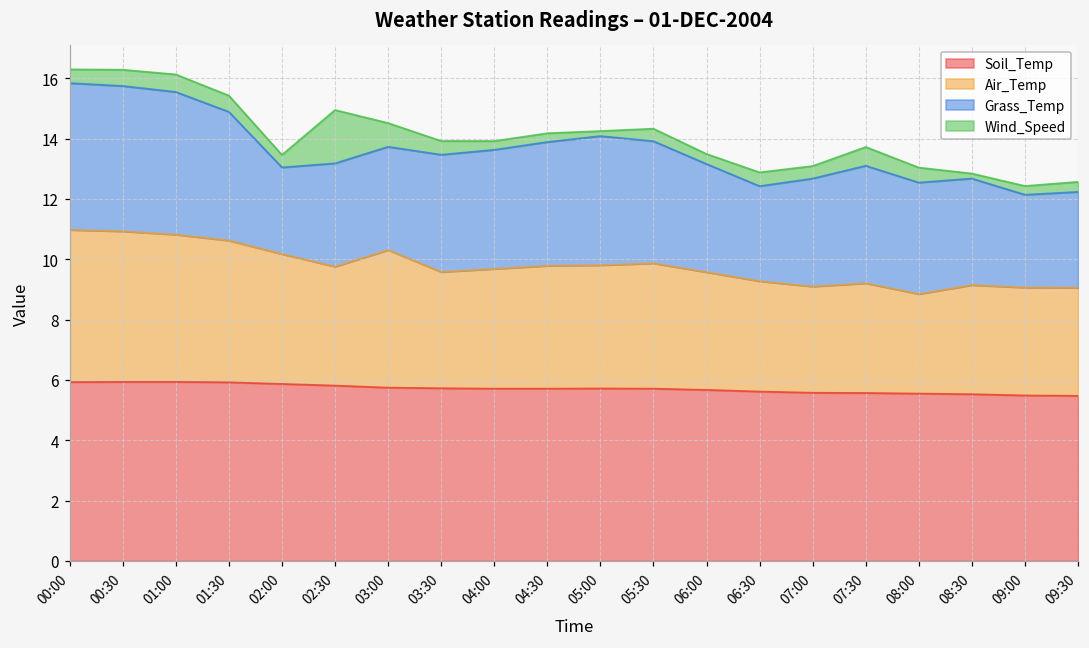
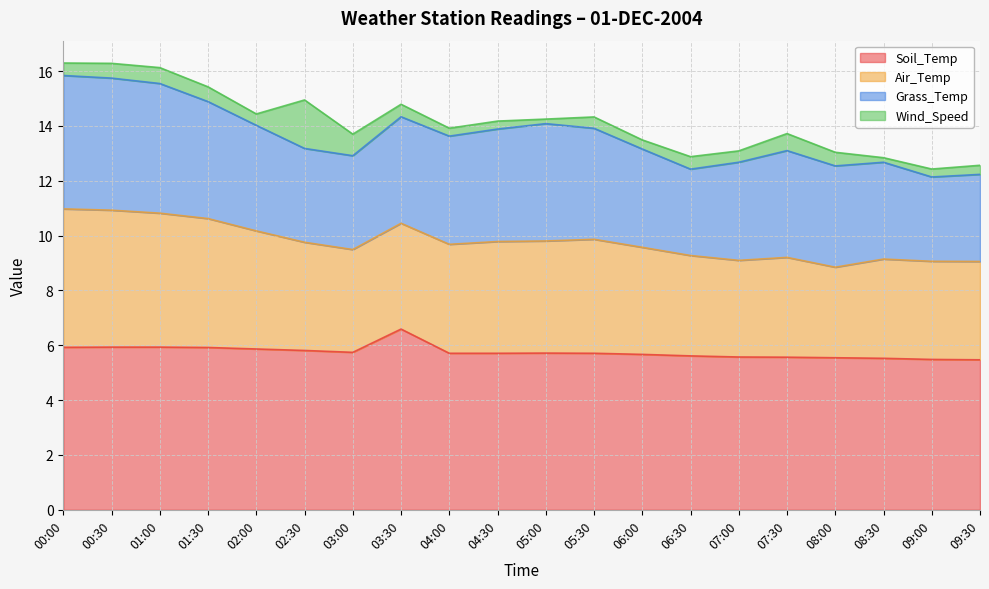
  {
    "Soil_Temp": {
      "00:00": 5.9,
      "00:30": 5.9,
      "01:00": 5.9,
      "01:30": 5.9,
      "02:00": 5.9,
      "02:30": 5.8,
      "03:00": 5.7,
-     "03:30": 5.7,
+     "03:30": 6.6,
      "04:00": 5.7,
      "04:30": 5.7,
      "05:00": 5.7,
      "05:30": 5.7,
      "06:00": 5.7,
      "06:30": 5.6,
      "07:00": 5.6,
      "07:30": 5.6,
      "08:00": 5.5,
      "08:30": 5.5,
      "09:00": 5.5,
      "09:30": 5.5
    },
    "Air_Temp": {
      "00:00": 5.0,
      "00:30": 5.0,
      "01:00": 4.9,
      "01:30": 4.7,
      "02:00": 4.3,
      "02:30": 3.9,
-     "03:00": 4.6,
+     "03:00": 3.7,
      "03:30": 3.9,
      "04:00": 4.0,
      "04:30": 4.1,
      "05:00": 4.1,
      "05:30": 4.2,
      "06:00": 3.9,
      "06:30": 3.7,
      "07:00": 3.5,
      "07:30": 3.6,
      "08:00": 3.3,
      "08:30": 3.6,
      "09:00": 3.6,
      "09:30": 3.6
    },
    "Grass_Temp": {
      "00:00": 4.9,
      "00:30": 4.8,
      "01:00": 4.7,
      "01:30": 4.3,
-     "02:00": 2.9,
+     "02:00": 3.9,
      "02:30": 3.4,
      "03:00": 3.4,
      "03:30": 3.9,
      "04:00": 3.9,
      "04:30": 4.1,
      "05:00": 4.3,
      "05:30": 4.0,
      "06:00": 3.6,
      "06:30": 3.1,
      "07:00": 3.6,
      "07:30": 3.9,
      "08:00": 3.7,
      "08:30": 3.5,
      "09:00": 3.1,
      "09:30": 3.2
    },
    "Wind_Speed": {
      "00:00": 0.5,
      "00:30": 0.5,
      "01:00": 0.6,
      "01:30": 0.5,
      "02:00": 0.4,
      "02:30": 1.8,
      "03:00": 0.8,
      "03:30": 0.5,
      "04:00": 0.3,
      "04:30": 0.3,
      "05:00": 0.2,
      "05:30": 0.4,
      "06:00": 0.3,
      "06:30": 0.5,
      "07:00": 0.4,
      "07:30": 0.6,
      "08:00": 0.5,
      "08:30": 0.2,
      "09:00": 0.3,
      "09:30": 0.3
    }
  }
